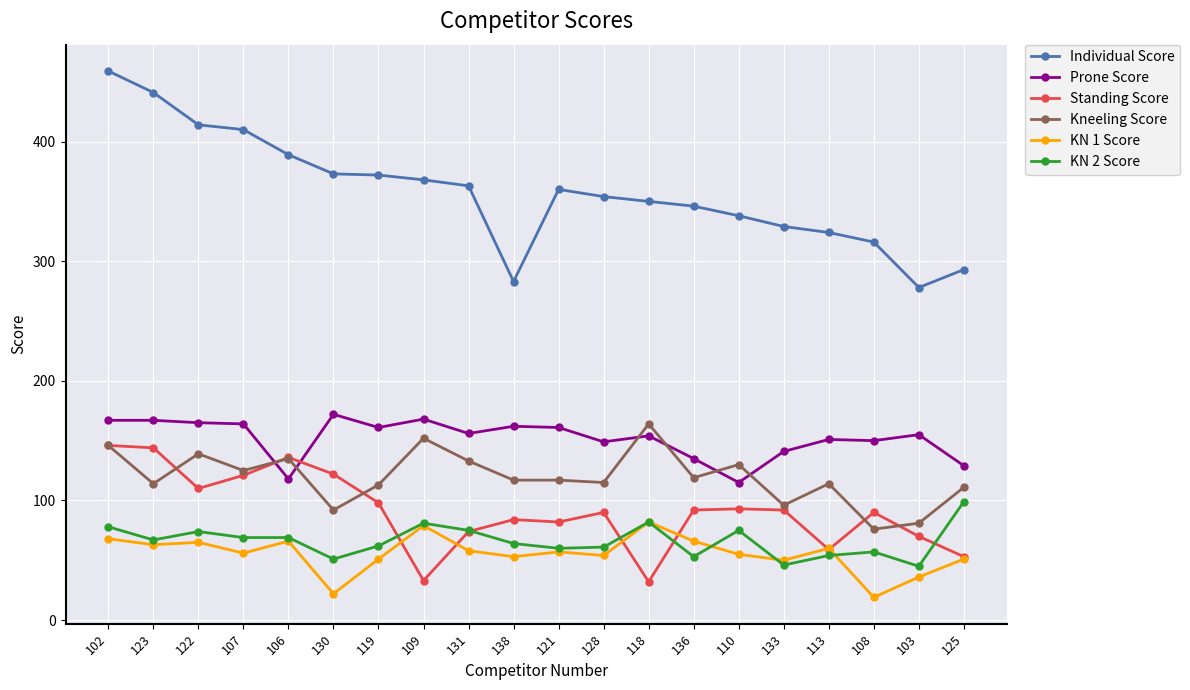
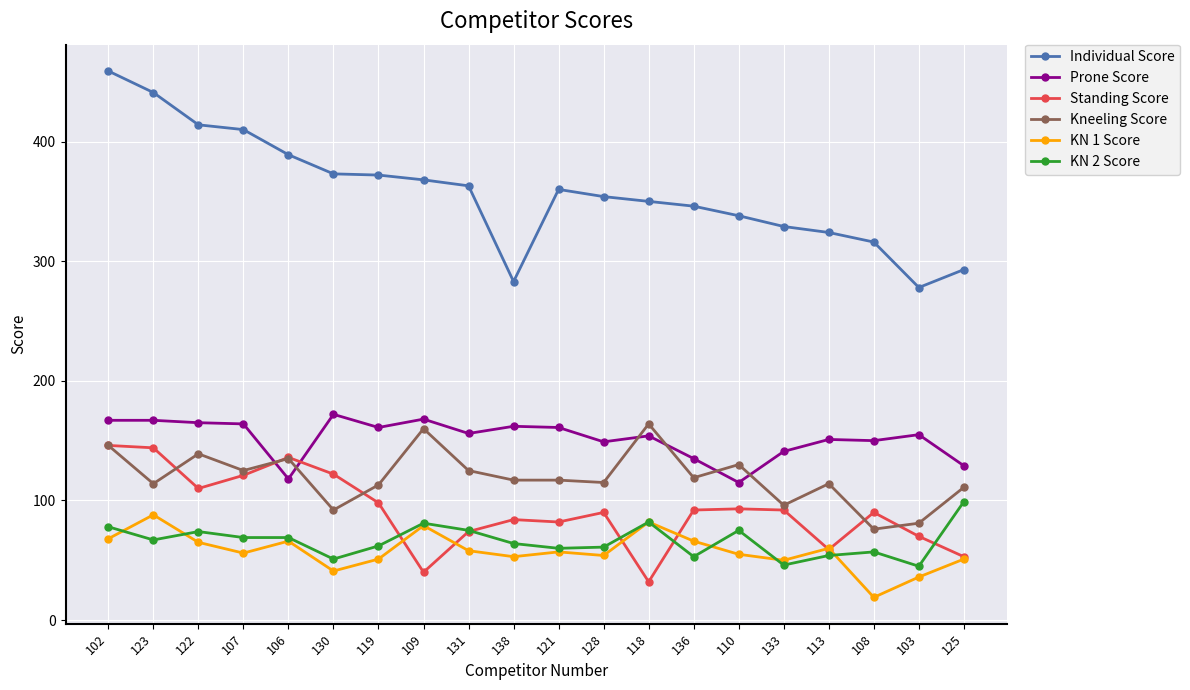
  {
    "Individual Score": {
      "102": 459,
      "123": 441,
      "122": 414,
      "107": 410,
      "106": 389,
      "130": 373,
      "119": 372,
      "109": 368,
      "131": 363,
      "138": 283,
      "121": 360,
      "128": 354,
      "118": 350,
      "136": 346,
      "110": 338,
      "133": 329,
      "113": 324,
      "108": 316,
      "103": 278,
      "125": 293
    },
    "Prone Score": {
      "102": 167,
      "123": 167,
      "122": 165,
      "107": 164,
      "106": 118,
      "130": 172,
      "119": 161,
      "109": 168,
      "131": 156,
      "138": 162,
      "121": 161,
      "128": 149,
      "118": 154,
      "136": 135,
      "110": 115,
      "133": 141,
      "113": 151,
      "108": 150,
      "103": 155,
      "125": 129
    },
    "Standing Score": {
      "123": 144,
      "122": 110,
      "107": 121,
      "130": 122,
      "119": 98,
-     "109": 33,
+     "109": 40,
      "138": 84,
      "121": 82,
      "128": 90,
      "118": 32,
      "136": 92,
      "110": 93,
      "133": 92,
      "108": 90,
      "103": 70
    },
    "Kneeling Score": {
      "123": 114,
      "122": 139,
      "107": 125,
      "130": 92,
      "119": 113,
-     "109": 152,
-     "131": 133,
+     "109": 160,
+     "131": 125,
      "138": 117,
      "121": 117,
      "128": 115,
      "118": 164,
      "136": 119,
      "110": 130,
      "133": 96,
      "113": 114,
      "108": 76,
      "103": 81,
      "125": 111
    },
    "KN 1 Score": {
      "102": 68,
-     "123": 63,
+     "123": 88,
      "122": 65,
      "107": 56,
      "106": 66,
-     "130": 22,
+     "130": 41,
      "119": 51,
      "131": 58,
      "138": 53,
      "121": 57,
      "128": 54,
      "136": 66,
      "110": 55,
      "133": 50,
      "108": 19,
      "103": 36
    },
    "KN 2 Score": {
      "102": 78,
      "123": 67,
      "122": 74,
      "107": 69,
      "106": 69,
      "130": 51,
      "119": 62,
      "138": 64,
      "121": 60,
      "128": 61,
      "136": 53,
      "110": 75,
      "133": 46,
      "113": 54,
      "108": 57,
      "103": 45,
      "125": 99
    }
  }
